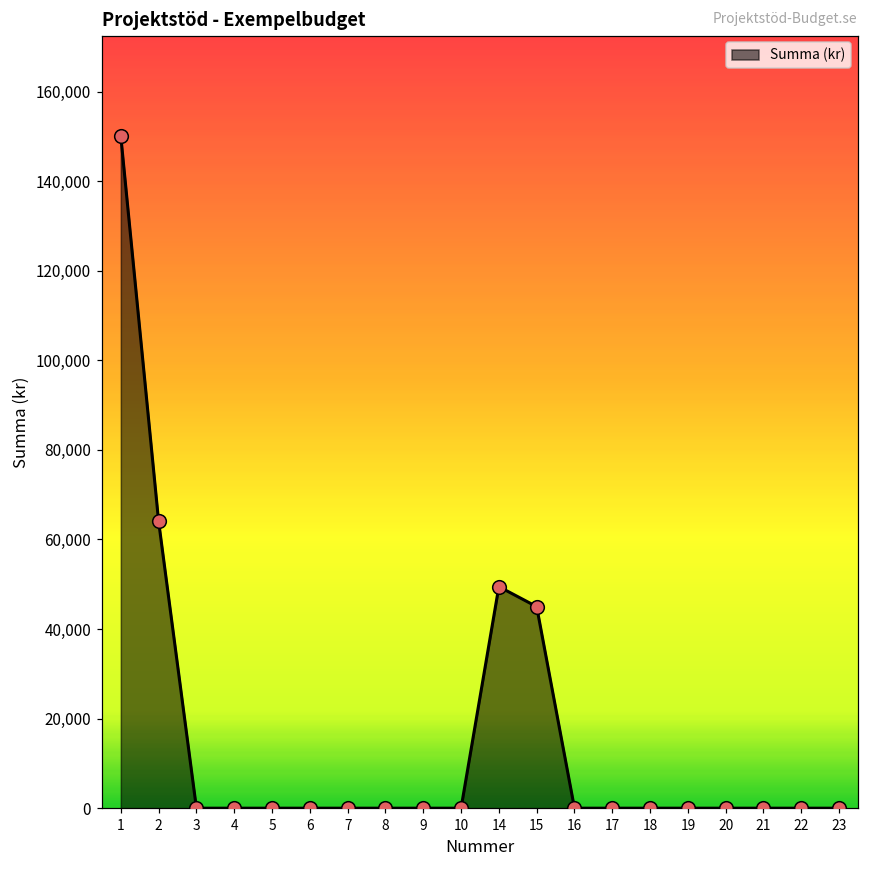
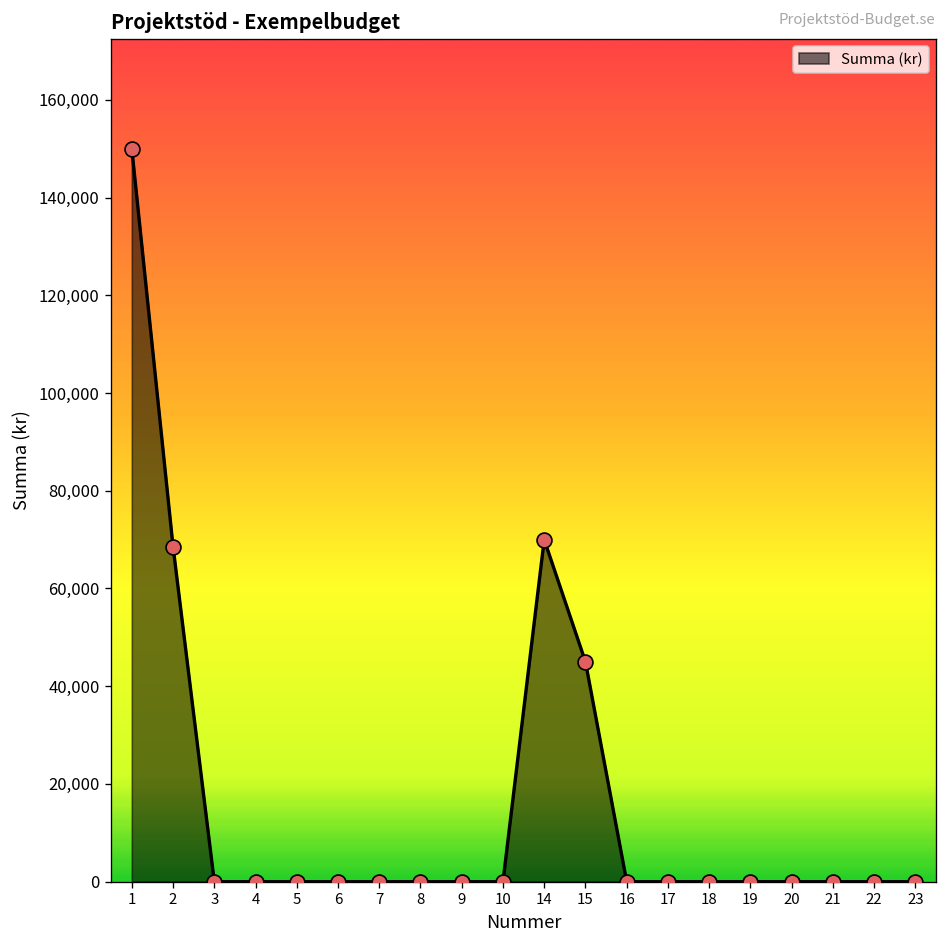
  {
    "1": "150,000",
-   "2": "64,000",
+   "2": "69,000",
    "3": "0",
    "4": "0",
    "5": "0",
    "6": "0",
    "7": "0",
    "8": "0",
    "9": "0",
    "10": "0",
-   "14": "49,000",
+   "14": "70,000",
    "15": "45,000",
    "16": "0",
    "17": "0",
    "18": "0",
    "19": "0",
    "20": "0",
    "21": "0",
    "22": "0",
    "23": "0"
  }
